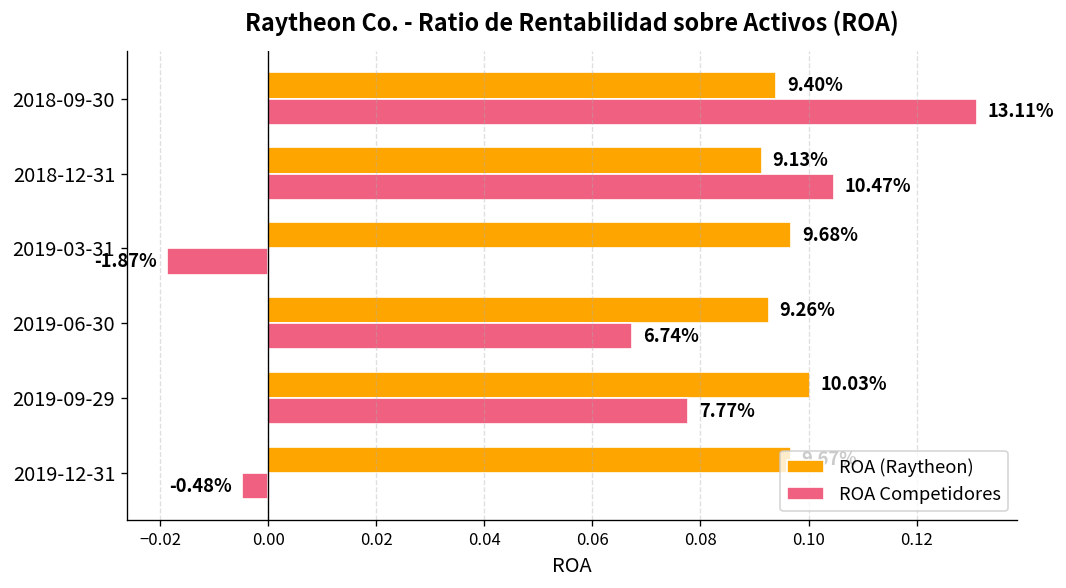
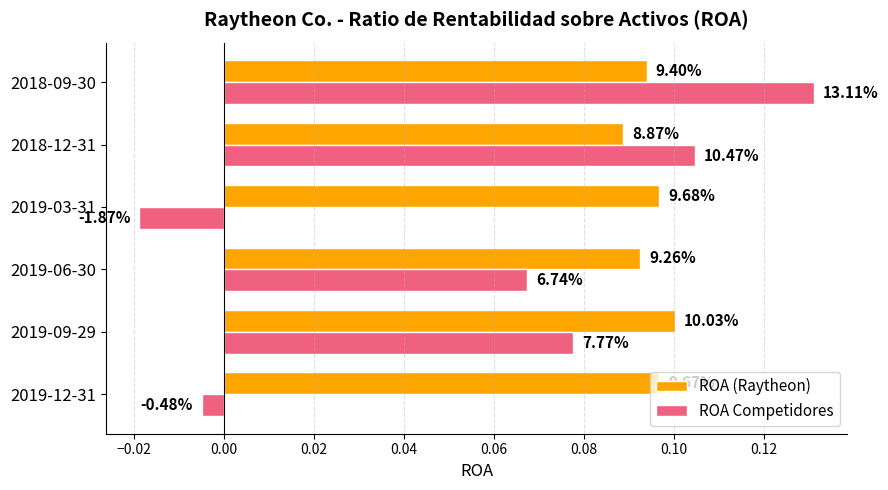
  {
    "ROA (Raytheon)": {
      "2018-09-30": "9.40%",
-     "2018-12-31": "9.13%",
+     "2018-12-31": "8.87%",
      "2019-03-31": "9.68%",
      "2019-06-30": "9.26%",
      "2019-09-29": "10.03%"
    },
    "ROA Competidores": {
      "2018-09-30": "13.11%",
      "2018-12-31": "10.47%",
      "2019-03-31": "-1.87%",
      "2019-06-30": "6.74%",
      "2019-09-29": "7.77%",
      "2019-12-31": "-0.48%"
    }
  }
